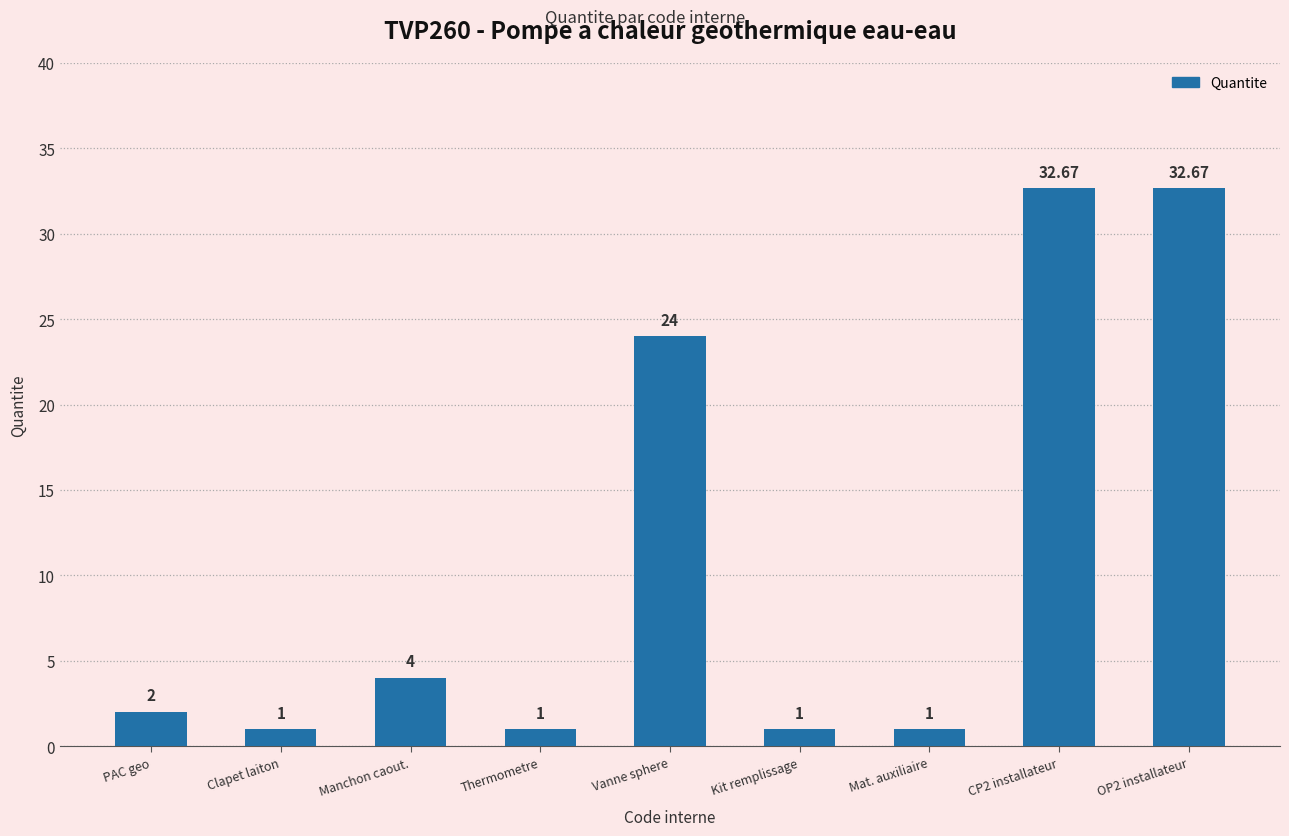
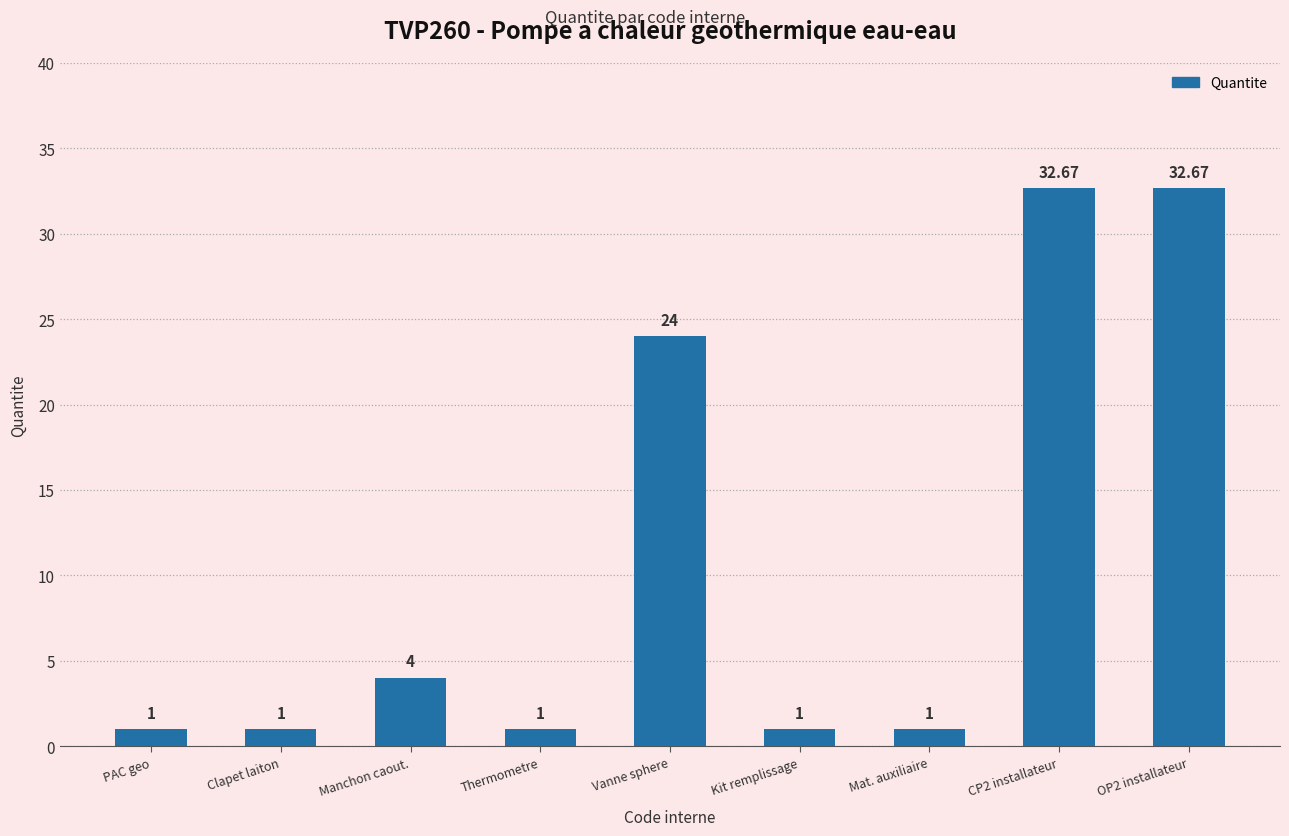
  {
-   "PAC geo": 2,
+   "PAC geo": 1,
    "Clapet laiton": 1,
    "Manchon caout.": 4,
    "Thermometre": 1,
    "Vanne sphere": 24,
    "Kit remplissage": 1,
    "Mat. auxiliaire": 1,
    "CP2 installateur": 32.67,
    "OP2 installateur": 32.67
  }
